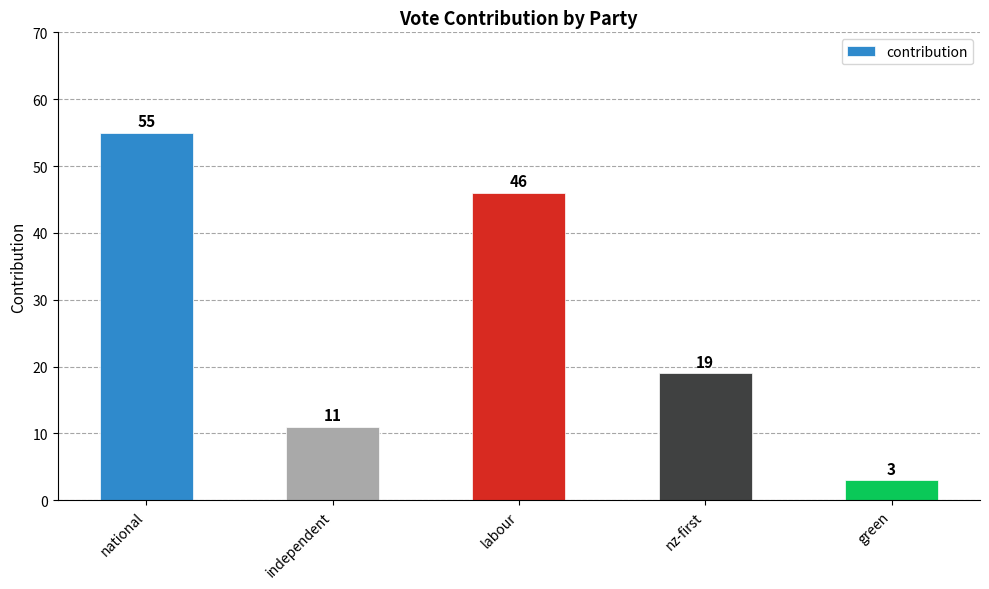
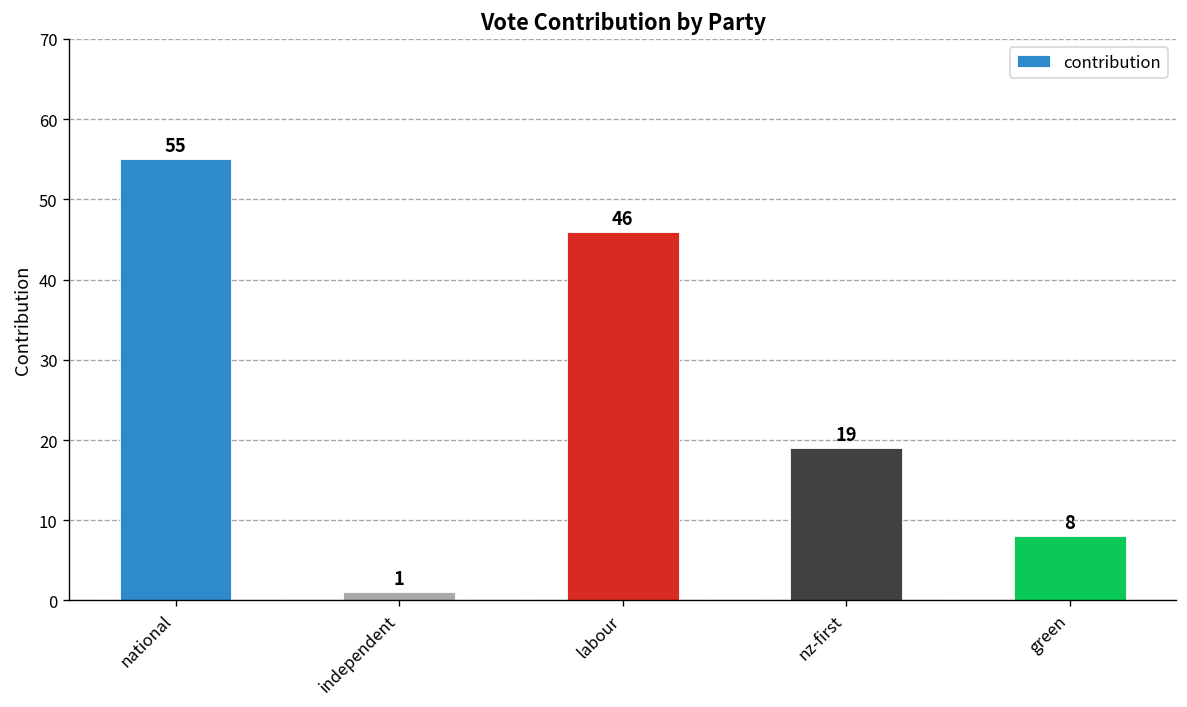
  {
    "national": 55,
-   "independent": 11,
+   "independent": 1,
    "labour": 46,
    "nz-first": 19,
-   "green": 3
+   "green": 8
  }
